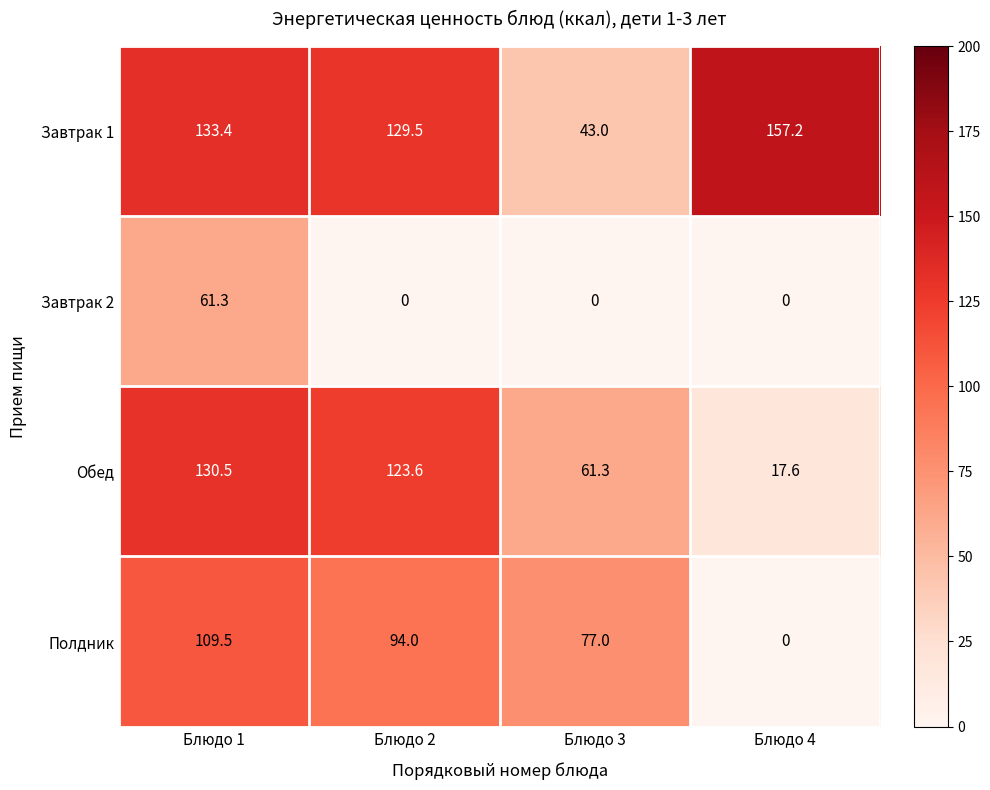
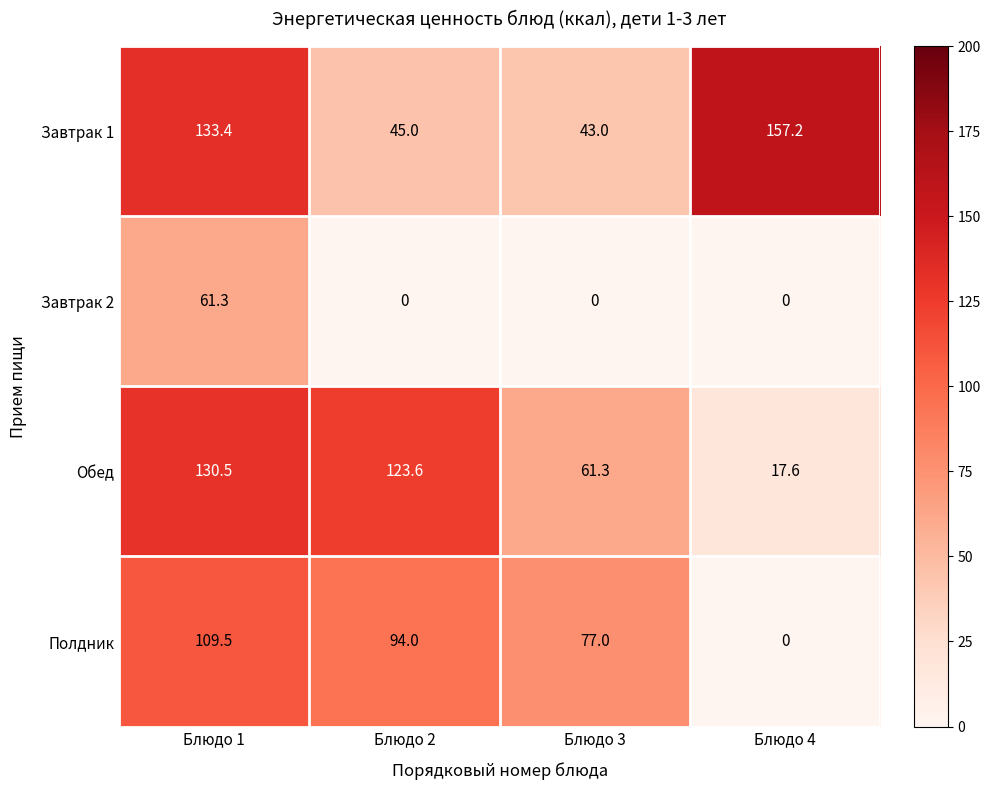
  {
    "Завтрак 1": {
      "Блюдо 1": 133.4,
-     "Блюдо 2": 129.5,
+     "Блюдо 2": 45.0,
      "Блюдо 3": 43.0,
      "Блюдо 4": 157.2
    },
    "Завтрак 2": {
      "Блюдо 1": 61.3,
      "Блюдо 2": 0,
      "Блюдо 3": 0,
      "Блюдо 4": 0
    },
    "Обед": {
      "Блюдо 1": 130.5,
      "Блюдо 2": 123.6,
      "Блюдо 3": 61.3,
      "Блюдо 4": 17.6
    },
    "Полдник": {
      "Блюдо 1": 109.5,
      "Блюдо 2": 94.0,
      "Блюдо 3": 77.0,
      "Блюдо 4": 0
    }
  }
